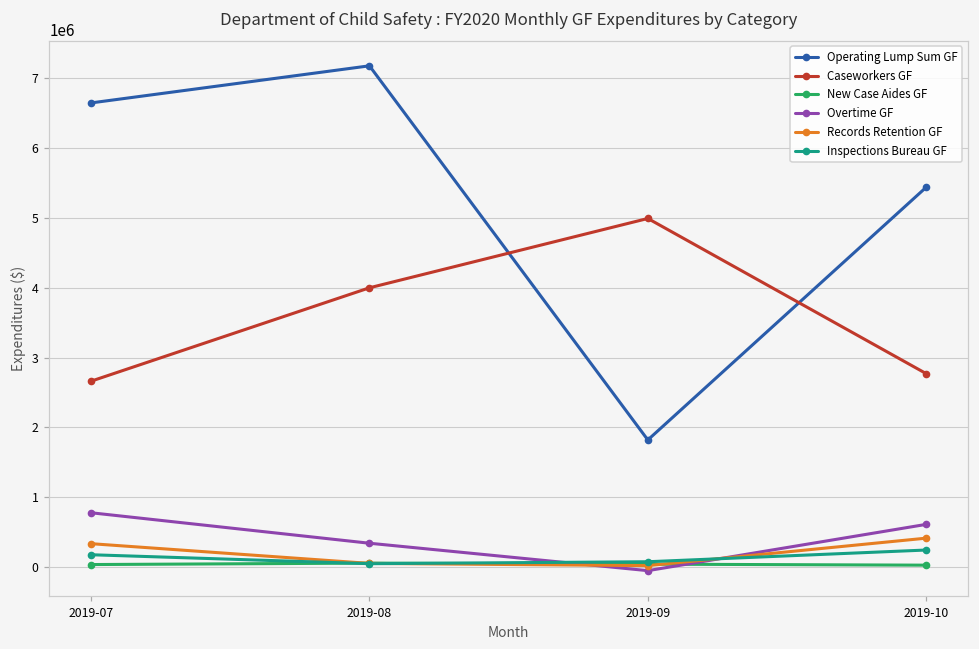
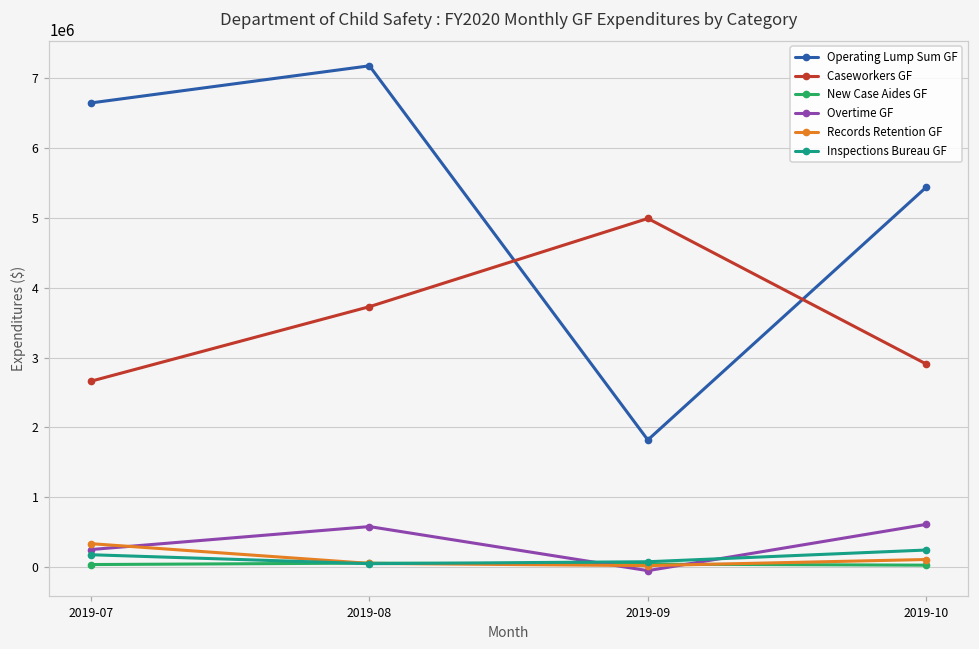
  {
    "Operating Lump Sum GF": {
      "2019-07": 6600000,
      "2019-08": 7200000,
      "2019-09": 1800000,
      "2019-10": 5400000
    },
    "Caseworkers GF": {
      "2019-07": 2700000,
-     "2019-08": 4000000,
+     "2019-08": 3700000,
      "2019-09": 5000000,
-     "2019-10": 2800000
+     "2019-10": 2900000
    },
    "Overtime GF": {
-     "2019-07": 800000,
-     "2019-08": 300000,
+     "2019-07": 300000,
+     "2019-08": 600000,
      "2019-09": -100000,
      "2019-10": 600000
    },
    "Records Retention GF": {
      "2019-07": 300000,
-     "2019-10": 400000
+     "2019-10": 100000
    }
  }
